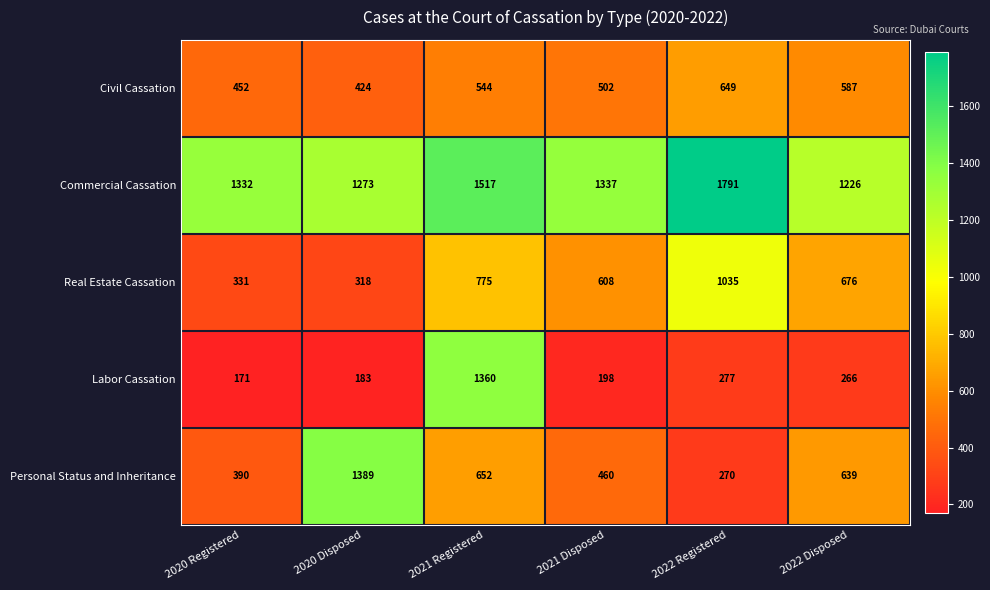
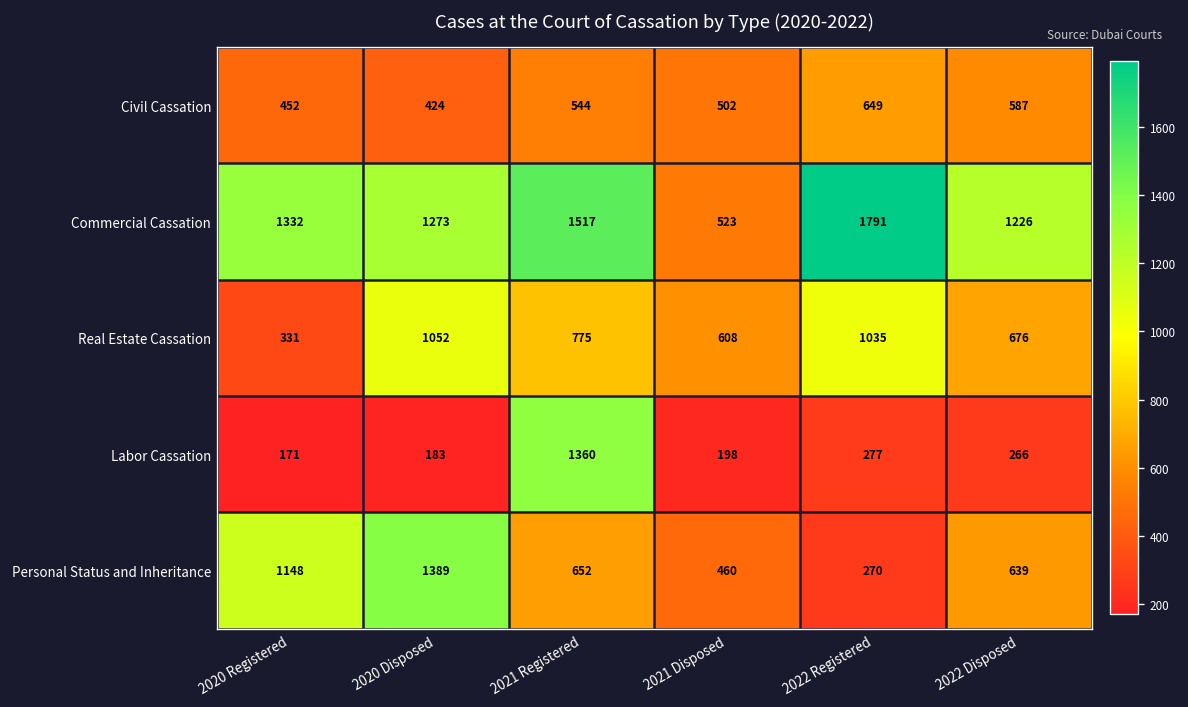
  {
    "Civil Cassation": {
      "2020 Registered": 452,
      "2020 Disposed": 424,
      "2021 Registered": 544,
      "2021 Disposed": 502,
      "2022 Registered": 649,
      "2022 Disposed": 587
    },
    "Commercial Cassation": {
      "2020 Registered": 1332,
      "2020 Disposed": 1273,
      "2021 Registered": 1517,
-     "2021 Disposed": 1337,
+     "2021 Disposed": 523,
      "2022 Registered": 1791,
      "2022 Disposed": 1226
    },
    "Real Estate Cassation": {
      "2020 Registered": 331,
-     "2020 Disposed": 318,
+     "2020 Disposed": 1052,
      "2021 Registered": 775,
      "2021 Disposed": 608,
      "2022 Registered": 1035,
      "2022 Disposed": 676
    },
    "Labor Cassation": {
      "2020 Registered": 171,
      "2020 Disposed": 183,
      "2021 Registered": 1360,
      "2021 Disposed": 198,
      "2022 Registered": 277,
      "2022 Disposed": 266
    },
    "Personal Status and Inheritance": {
-     "2020 Registered": 390,
+     "2020 Registered": 1148,
      "2020 Disposed": 1389,
      "2021 Registered": 652,
      "2021 Disposed": 460,
      "2022 Registered": 270,
      "2022 Disposed": 639
    }
  }
